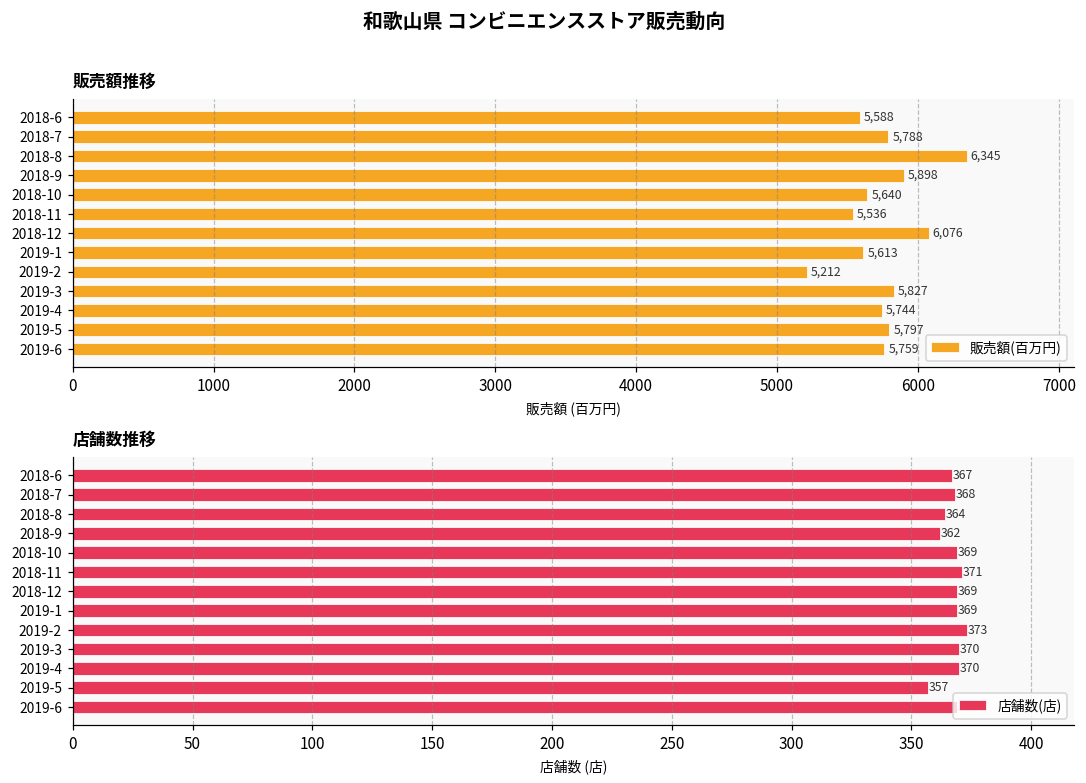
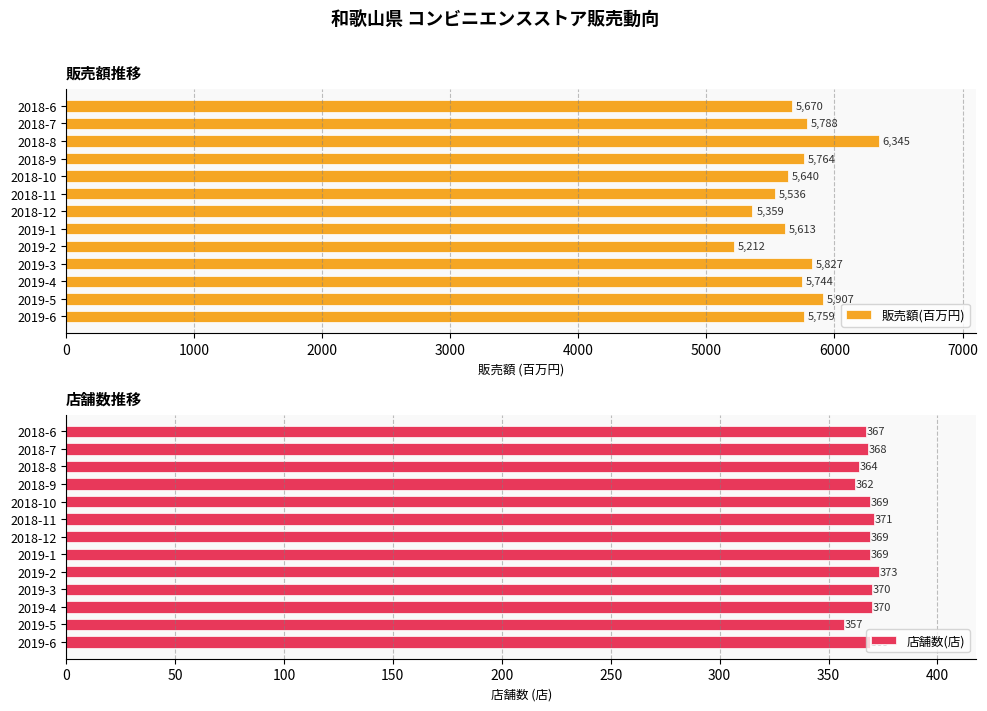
  {
    "販売額推移": {
-     "2018-6": "5,588",
+     "2018-6": "5,670",
      "2018-7": "5,788",
      "2018-8": "6,345",
-     "2018-9": "5,898",
+     "2018-9": "5,764",
      "2018-10": "5,640",
      "2018-11": "5,536",
-     "2018-12": "6,076",
+     "2018-12": "5,359",
      "2019-1": "5,613",
      "2019-2": "5,212",
      "2019-3": "5,827",
      "2019-4": "5,744",
-     "2019-5": "5,797",
+     "2019-5": "5,907",
      "2019-6": "5,759"
    },
    "店舗数推移": {
      "2018-6": "367",
      "2018-7": "368",
      "2018-8": "364",
      "2018-9": "362",
      "2018-10": "369",
      "2018-11": "371",
      "2018-12": "369",
      "2019-1": "369",
      "2019-2": "373",
      "2019-3": "370",
      "2019-4": "370",
      "2019-5": "357"
    }
  }
